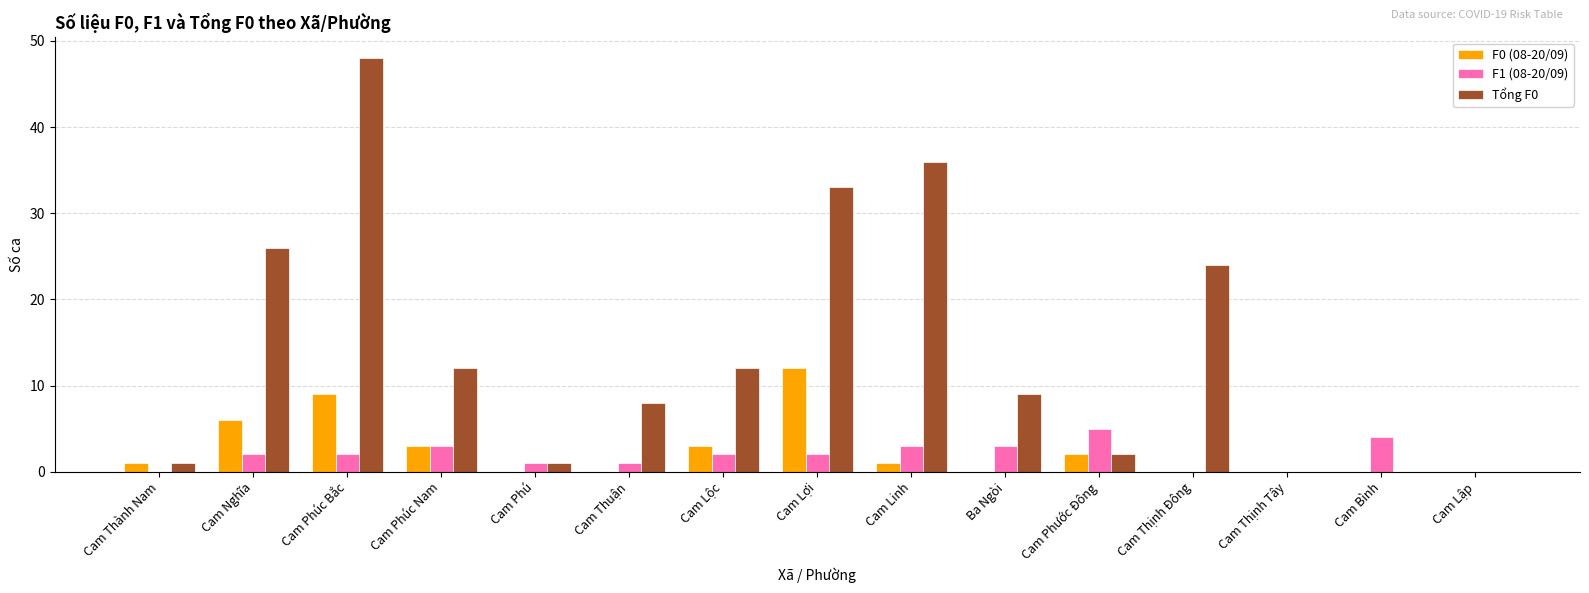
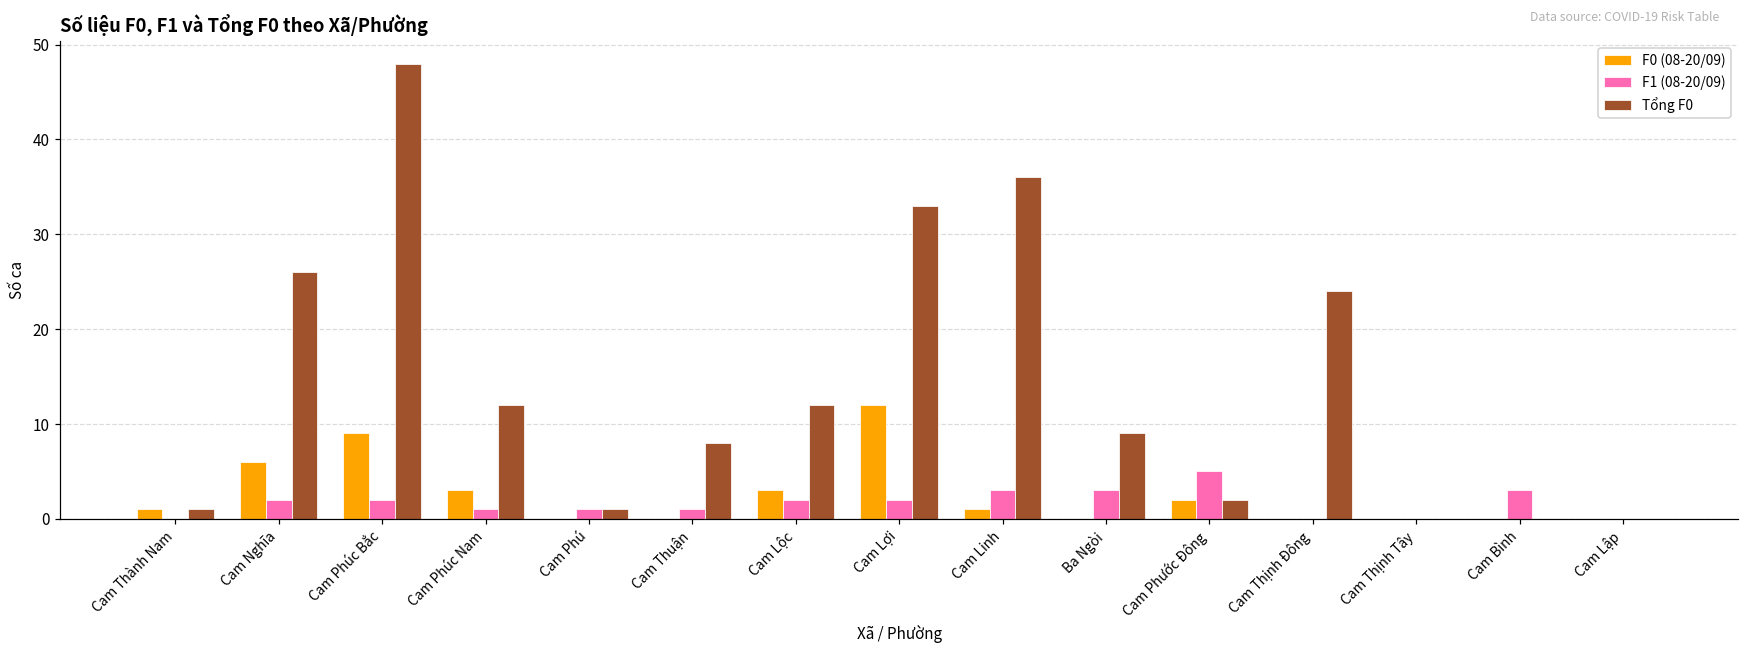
  {
    "F0 (08-20/09)": {
      "Cam Thành Nam": 1,
      "Cam Nghĩa": 6,
      "Cam Phúc Bắc": 9,
      "Cam Phúc Nam": 3,
      "Cam Phú": 0,
      "Cam Thuận": 0,
      "Cam Lộc": 3,
      "Cam Lợi": 12,
      "Cam Linh": 1,
      "Ba Ngòi": 0,
      "Cam Phước Đông": 2,
      "Cam Thịnh Đông": 0,
      "Cam Thịnh Tây": 0,
      "Cam Bình": 0,
      "Cam Lập": 0
    },
    "F1 (08-20/09)": {
      "Cam Thành Nam": 0,
      "Cam Nghĩa": 2,
      "Cam Phúc Bắc": 2,
-     "Cam Phúc Nam": 3,
+     "Cam Phúc Nam": 1,
      "Cam Phú": 1,
      "Cam Thuận": 1,
      "Cam Lộc": 2,
      "Cam Lợi": 2,
      "Cam Linh": 3,
      "Ba Ngòi": 3,
      "Cam Phước Đông": 5,
      "Cam Thịnh Đông": 0,
      "Cam Thịnh Tây": 0,
-     "Cam Bình": 4,
+     "Cam Bình": 3,
      "Cam Lập": 0
    },
    "Tổng F0": {
      "Cam Thành Nam": 1,
      "Cam Nghĩa": 26,
      "Cam Phúc Bắc": 48,
      "Cam Phúc Nam": 12,
      "Cam Phú": 1,
      "Cam Thuận": 8,
      "Cam Lộc": 12,
      "Cam Lợi": 33,
      "Cam Linh": 36,
      "Ba Ngòi": 9,
      "Cam Phước Đông": 2,
      "Cam Thịnh Đông": 24,
      "Cam Thịnh Tây": 0,
      "Cam Bình": 0,
      "Cam Lập": 0
    }
  }
